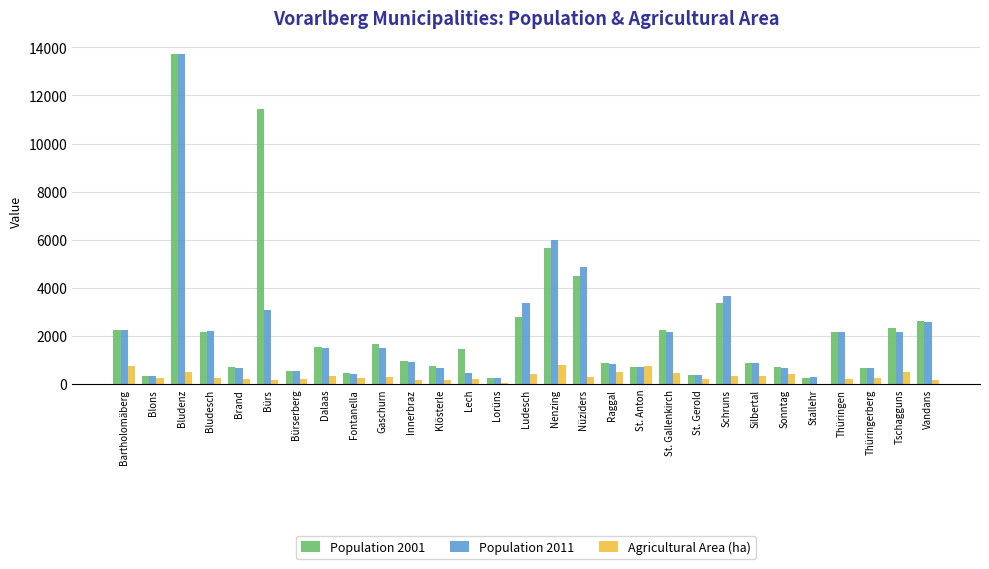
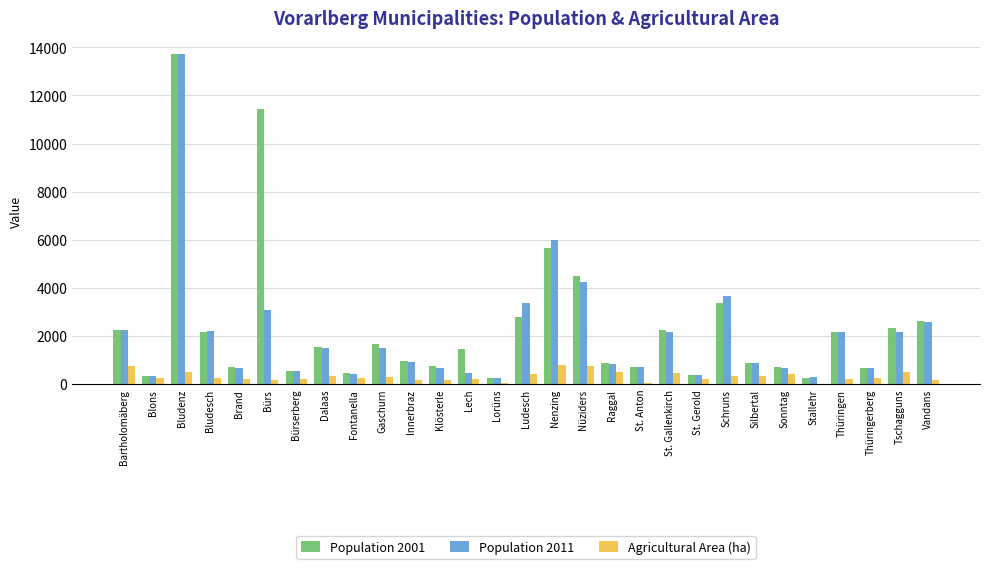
  {
    "Population 2001": {
      "Bartholomäberg": 2200,
      "Blons": 300,
      "Bludenz": 13700,
      "Bludesch": 2200,
      "Brand": 700,
      "Bürs": 11400,
      "Bürserberg": 500,
      "Dalaas": 1500,
      "Fontanella": 500,
      "Gaschurn": 1700,
      "Innerbraz": 1000,
      "Klösterle": 800,
      "Lech": 1500,
      "Lorüns": 300,
      "Ludesch": 2800,
      "Nenzing": 5700,
      "Nüziders": 4500,
      "Raggal": 900,
      "St. Anton": 700,
      "St. Gallenkirch": 2300,
      "St. Gerold": 400,
      "Schruns": 3400,
      "Silbertal": 900,
      "Sonntag": 700,
      "Stallehr": 300,
      "Thüringen": 2200,
      "Thüringerberg": 700,
      "Tschagguns": 2300,
      "Vandans": 2600
    },
    "Population 2011": {
      "Bartholomäberg": 2300,
      "Blons": 300,
      "Bludenz": 13700,
      "Bludesch": 2200,
      "Brand": 700,
      "Bürs": 3100,
      "Bürserberg": 500,
      "Dalaas": 1500,
      "Fontanella": 400,
      "Gaschurn": 1500,
      "Innerbraz": 900,
      "Klösterle": 700,
      "Lech": 500,
      "Lorüns": 300,
      "Ludesch": 3400,
      "Nenzing": 6000,
-     "Nüziders": 4900,
+     "Nüziders": 4300,
      "Raggal": 800,
      "St. Anton": 700,
      "St. Gallenkirch": 2200,
      "St. Gerold": 400,
      "Schruns": 3700,
      "Silbertal": 900,
      "Sonntag": 700,
      "Stallehr": 300,
      "Thüringen": 2200,
      "Thüringerberg": 700,
      "Tschagguns": 2200,
      "Vandans": 2600
    },
    "Agricultural Area (ha)": {
      "Bartholomäberg": 800,
      "Blons": 300,
      "Bludenz": 500,
      "Bludesch": 300,
      "Brand": 200,
      "Bürs": 200,
      "Bürserberg": 200,
      "Dalaas": 400,
      "Fontanella": 300,
      "Gaschurn": 300,
      "Innerbraz": 200,
      "Klösterle": 200,
      "Lech": 200,
      "Ludesch": 400,
      "Nenzing": 800,
-     "Nüziders": 300,
+     "Nüziders": 800,
      "Raggal": 500,
-     "St. Anton": 800,
+     "St. Anton": 0,
      "St. Gallenkirch": 500,
      "St. Gerold": 200,
      "Schruns": 400,
      "Silbertal": 300,
      "Sonntag": 400,
      "Thüringen": 200,
      "Thüringerberg": 300,
      "Tschagguns": 500,
      "Vandans": 200
    }
  }
